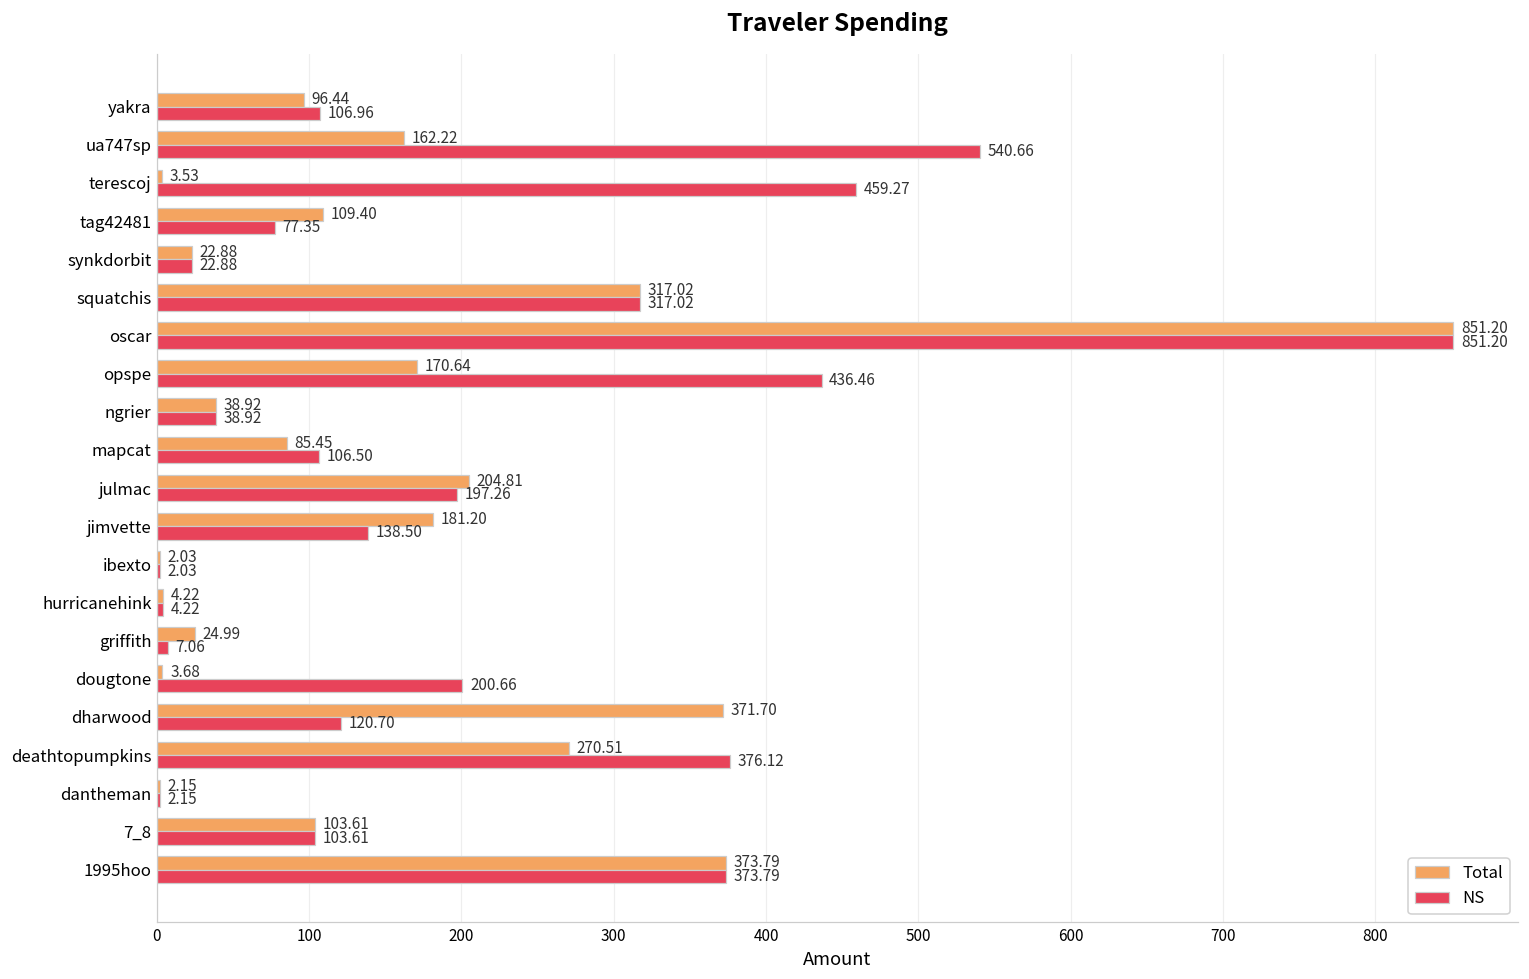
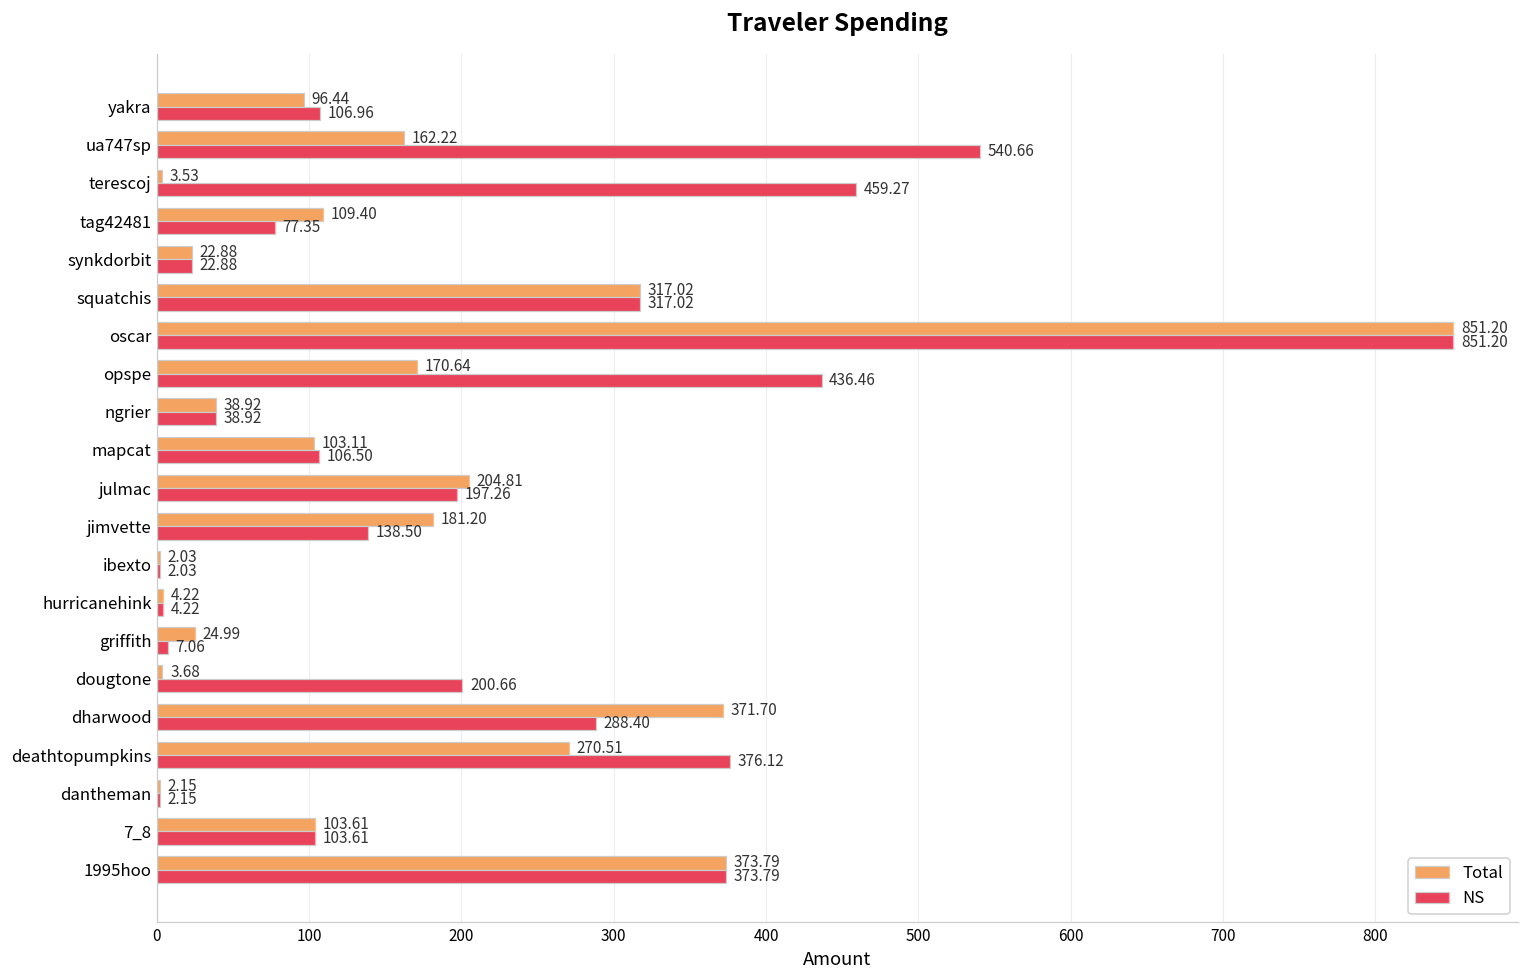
  {
    "Total": {
      "yakra": 96.44,
      "ua747sp": 162.22,
      "terescoj": 3.53,
      "tag42481": 109.40,
      "synkdorbit": 22.88,
      "squatchis": 317.02,
      "oscar": 851.20,
      "opspe": 170.64,
      "ngrier": 38.92,
-     "mapcat": 85.45,
+     "mapcat": 103.11,
      "julmac": 204.81,
      "jimvette": 181.20,
      "ibexto": 2.03,
      "hurricanehink": 4.22,
      "griffith": 24.99,
      "dougtone": 3.68,
      "dharwood": 371.70,
      "deathtopumpkins": 270.51,
      "dantheman": 2.15,
      "7_8": 103.61,
      "1995hoo": 373.79
    },
    "NS": {
      "yakra": 106.96,
      "ua747sp": 540.66,
      "terescoj": 459.27,
      "tag42481": 77.35,
      "synkdorbit": 22.88,
      "squatchis": 317.02,
      "oscar": 851.20,
      "opspe": 436.46,
      "ngrier": 38.92,
      "mapcat": 106.50,
      "julmac": 197.26,
      "jimvette": 138.50,
      "ibexto": 2.03,
      "hurricanehink": 4.22,
      "griffith": 7.06,
      "dougtone": 200.66,
-     "dharwood": 120.70,
+     "dharwood": 288.40,
      "deathtopumpkins": 376.12,
      "dantheman": 2.15,
      "7_8": 103.61,
      "1995hoo": 373.79
    }
  }
